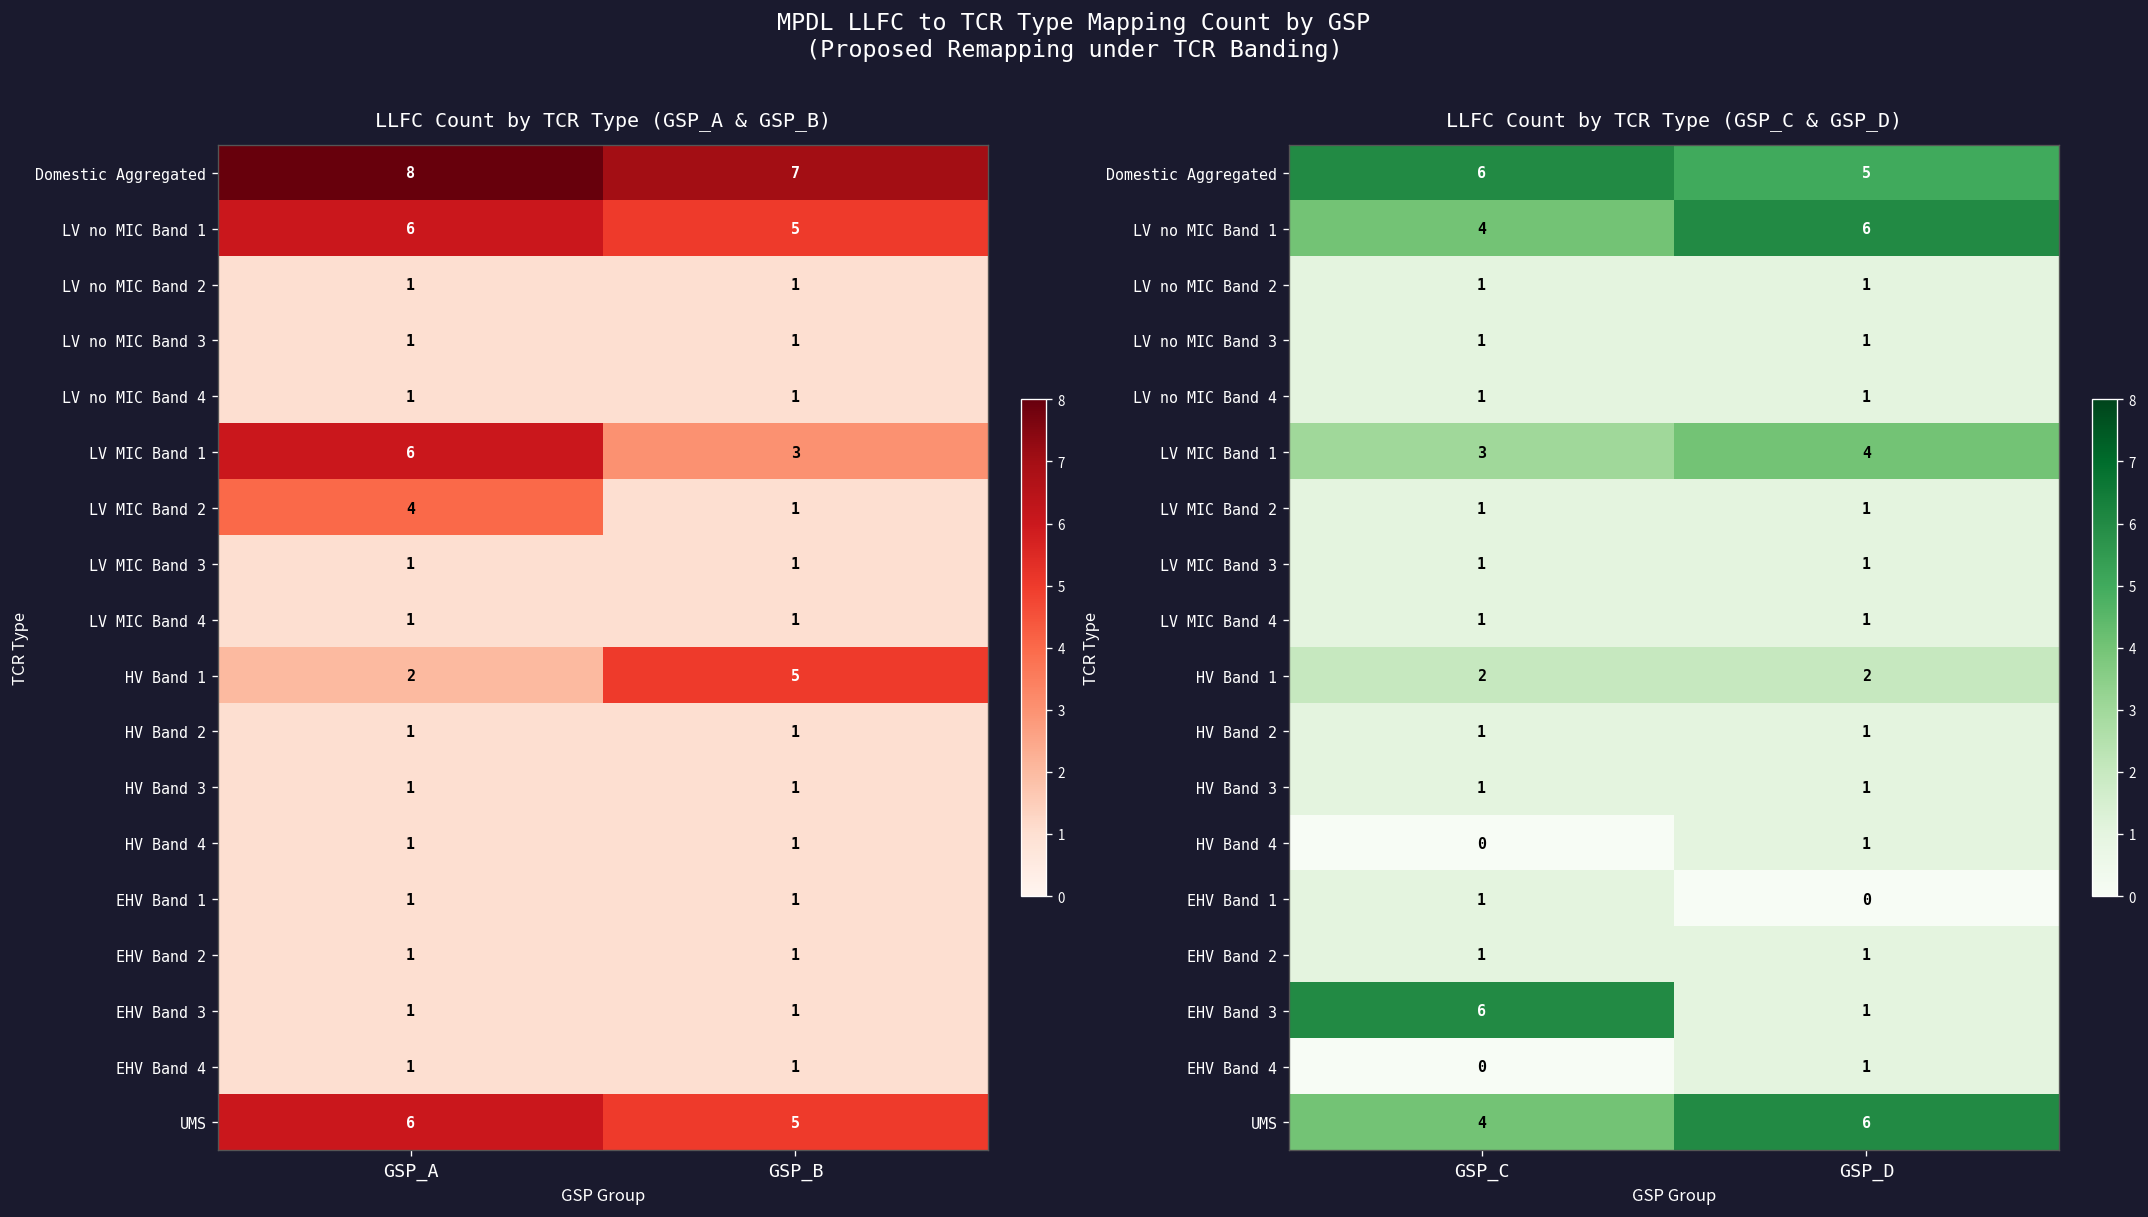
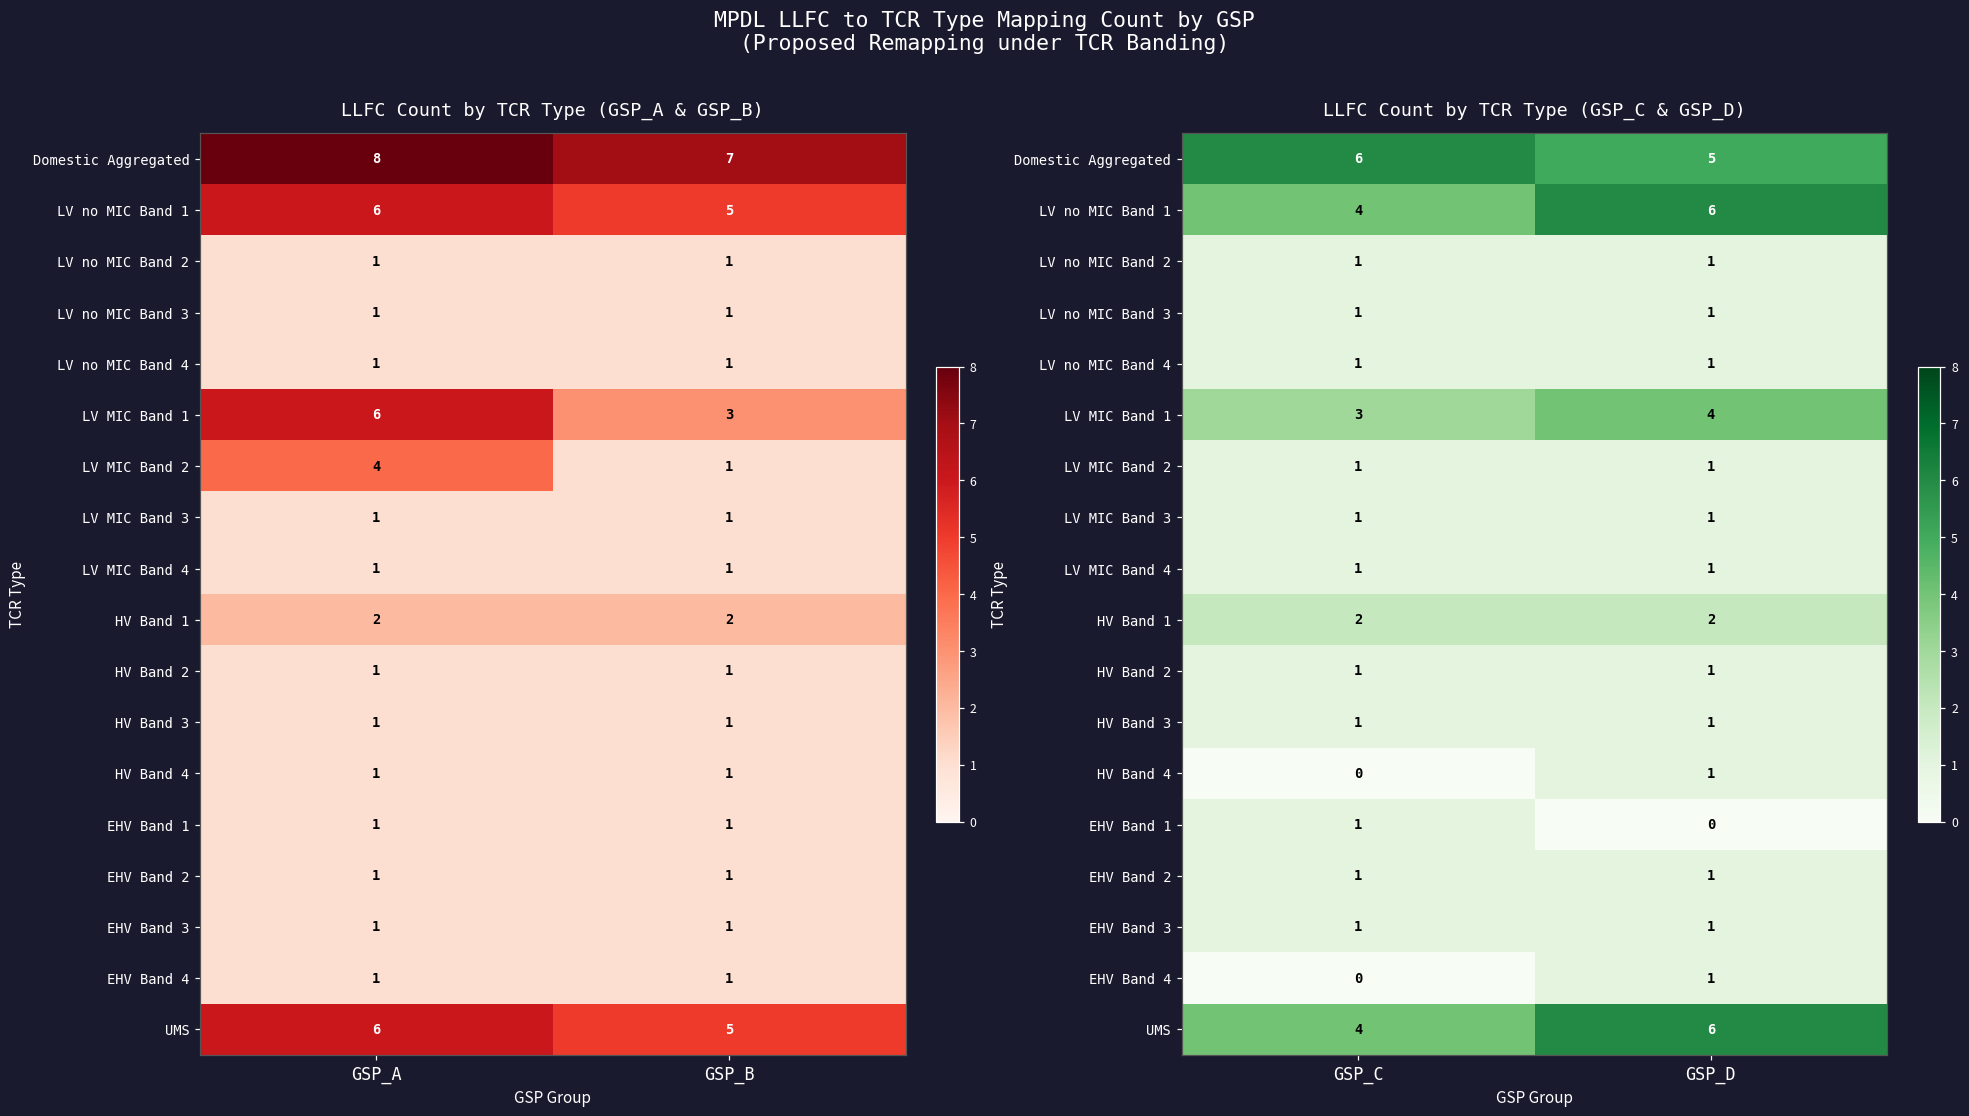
  {
    "LLFC Count by TCR Type (GSP_A & GSP_B)": {
      "Domestic Aggregated": {
        "GSP_A": 8,
        "GSP_B": 7
      },
      "LV no MIC Band 1": {
        "GSP_A": 6,
        "GSP_B": 5
      },
      "LV no MIC Band 2": {
        "GSP_A": 1,
        "GSP_B": 1
      },
      "LV no MIC Band 3": {
        "GSP_A": 1,
        "GSP_B": 1
      },
      "LV no MIC Band 4": {
        "GSP_A": 1,
        "GSP_B": 1
      },
      "LV MIC Band 1": {
        "GSP_A": 6,
        "GSP_B": 3
      },
      "LV MIC Band 2": {
        "GSP_A": 4,
        "GSP_B": 1
      },
      "LV MIC Band 3": {
        "GSP_A": 1,
        "GSP_B": 1
      },
      "LV MIC Band 4": {
        "GSP_A": 1,
        "GSP_B": 1
      },
      "HV Band 1": {
        "GSP_A": 2,
-       "GSP_B": 5
+       "GSP_B": 2
      },
      "HV Band 2": {
        "GSP_A": 1,
        "GSP_B": 1
      },
      "HV Band 3": {
        "GSP_A": 1,
        "GSP_B": 1
      },
      "HV Band 4": {
        "GSP_A": 1,
        "GSP_B": 1
      },
      "EHV Band 1": {
        "GSP_A": 1,
        "GSP_B": 1
      },
      "EHV Band 2": {
        "GSP_A": 1,
        "GSP_B": 1
      },
      "EHV Band 3": {
        "GSP_A": 1,
        "GSP_B": 1
      },
      "EHV Band 4": {
        "GSP_A": 1,
        "GSP_B": 1
      },
      "UMS": {
        "GSP_A": 6,
        "GSP_B": 5
      }
    },
    "LLFC Count by TCR Type (GSP_C & GSP_D)": {
      "Domestic Aggregated": {
        "GSP_C": 6,
        "GSP_D": 5
      },
      "LV no MIC Band 1": {
        "GSP_C": 4,
        "GSP_D": 6
      },
      "LV no MIC Band 2": {
        "GSP_C": 1,
        "GSP_D": 1
      },
      "LV no MIC Band 3": {
        "GSP_C": 1,
        "GSP_D": 1
      },
      "LV no MIC Band 4": {
        "GSP_C": 1,
        "GSP_D": 1
      },
      "LV MIC Band 1": {
        "GSP_C": 3,
        "GSP_D": 4
      },
      "LV MIC Band 2": {
        "GSP_C": 1,
        "GSP_D": 1
      },
      "LV MIC Band 3": {
        "GSP_C": 1,
        "GSP_D": 1
      },
      "LV MIC Band 4": {
        "GSP_C": 1,
        "GSP_D": 1
      },
      "HV Band 1": {
        "GSP_C": 2,
        "GSP_D": 2
      },
      "HV Band 2": {
        "GSP_C": 1,
        "GSP_D": 1
      },
      "HV Band 3": {
        "GSP_C": 1,
        "GSP_D": 1
      },
      "HV Band 4": {
        "GSP_C": 0,
        "GSP_D": 1
      },
      "EHV Band 1": {
        "GSP_C": 1,
        "GSP_D": 0
      },
      "EHV Band 2": {
        "GSP_C": 1,
        "GSP_D": 1
      },
      "EHV Band 3": {
-       "GSP_C": 6,
+       "GSP_C": 1,
        "GSP_D": 1
      },
      "EHV Band 4": {
        "GSP_C": 0,
        "GSP_D": 1
      },
      "UMS": {
        "GSP_C": 4,
        "GSP_D": 6
      }
    }
  }
